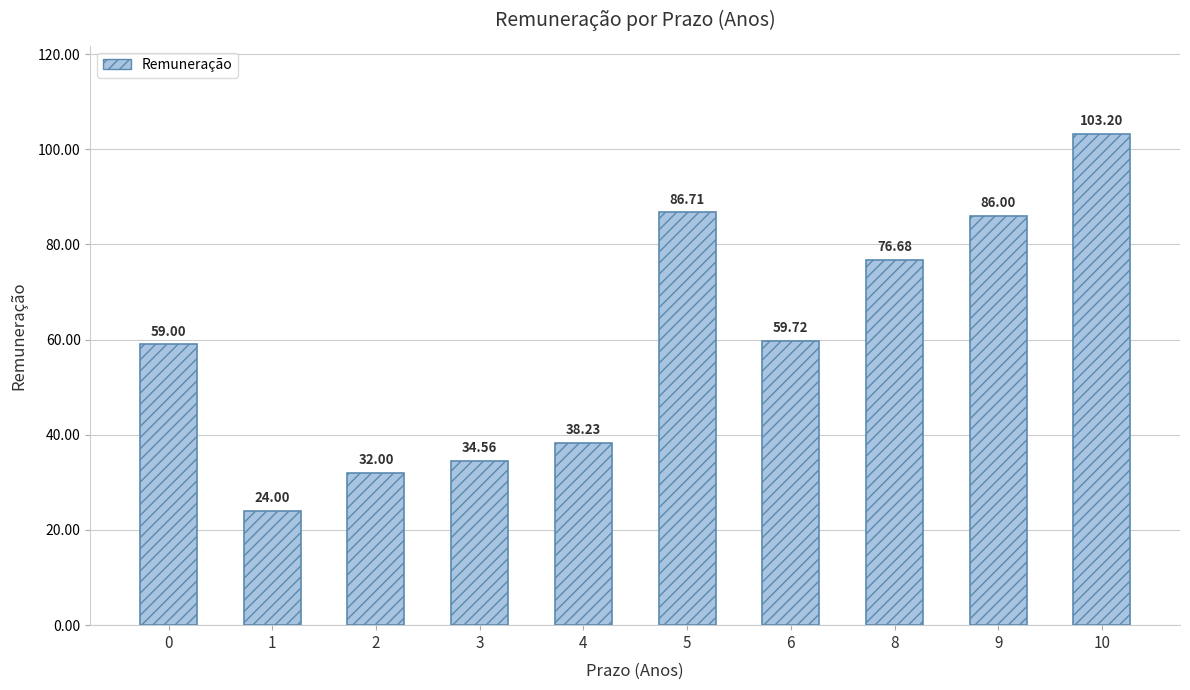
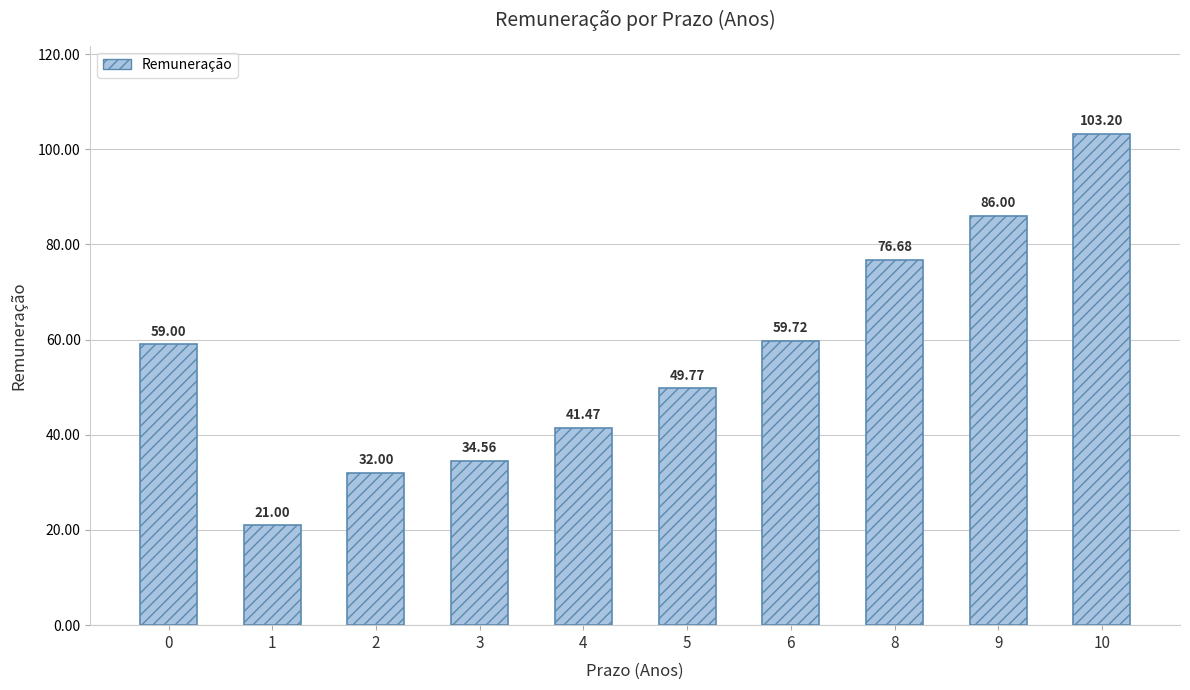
  {
    "0": 59.00,
-   "1": 24.00,
+   "1": 21.00,
    "2": 32.00,
    "3": 34.56,
-   "4": 38.23,
-   "5": 86.71,
+   "4": 41.47,
+   "5": 49.77,
    "6": 59.72,
    "8": 76.68,
    "9": 86.00,
    "10": 103.20
  }
